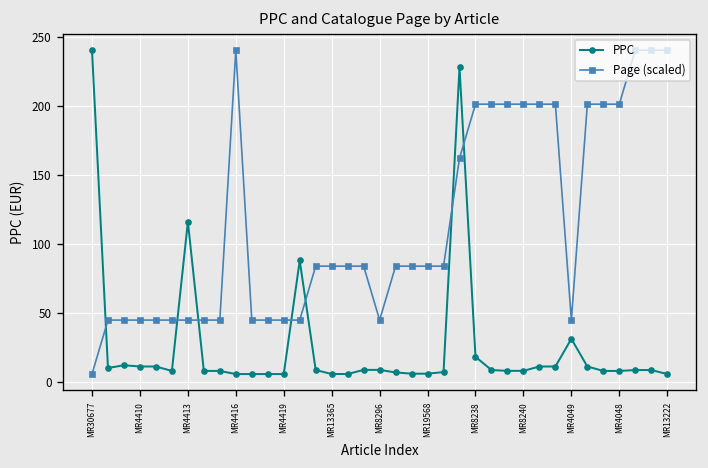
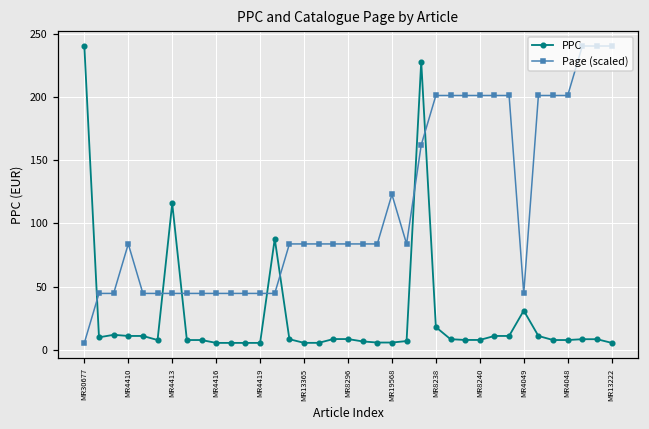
  {
    "PPC": {
      "MR30677": 240,
      "MR4410": 11,
      "MR4413": 116,
      "MR4416": 5,
      "MR4419": 5,
      "MR13365": 6,
      "MR8296": 9,
      "MR19568": 6,
      "MR8238": 18,
      "MR8240": 8,
      "MR4049": 31,
      "MR4048": 8,
      "MR13222": 6
    },
    "Page (scaled)": {
      "MR30677": 5,
-     "MR4410": 45,
+     "MR4410": 84,
      "MR4413": 45,
-     "MR4416": 240,
+     "MR4416": 45,
      "MR4419": 45,
      "MR13365": 84,
-     "MR8296": 45,
-     "MR19568": 84,
+     "MR8296": 84,
+     "MR19568": 123,
      "MR8238": 201,
      "MR8240": 201,
      "MR4049": 45,
      "MR4048": 201
    }
  }
